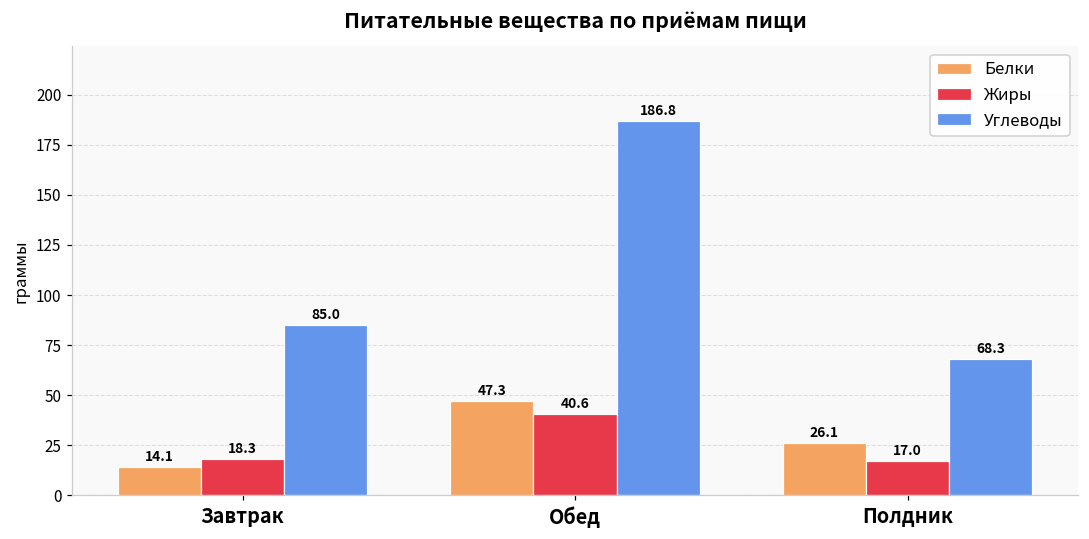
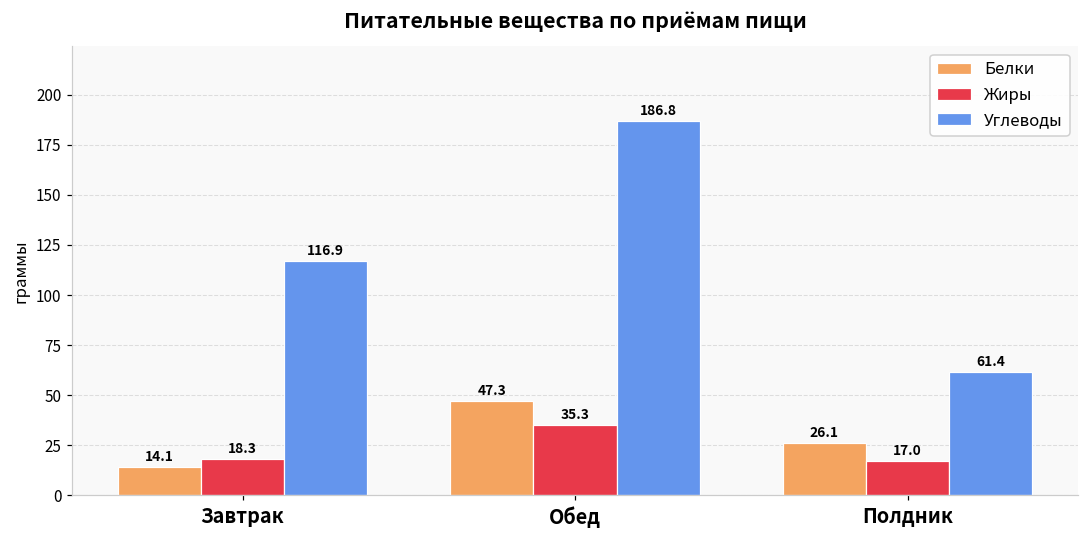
  {
    "Белки": {
      "Завтрак": 14.1,
      "Обед": 47.3,
      "Полдник": 26.1
    },
    "Жиры": {
      "Завтрак": 18.3,
-     "Обед": 40.6,
+     "Обед": 35.3,
      "Полдник": 17.0
    },
    "Углеводы": {
-     "Завтрак": 85.0,
+     "Завтрак": 116.9,
      "Обед": 186.8,
-     "Полдник": 68.3
+     "Полдник": 61.4
    }
  }
